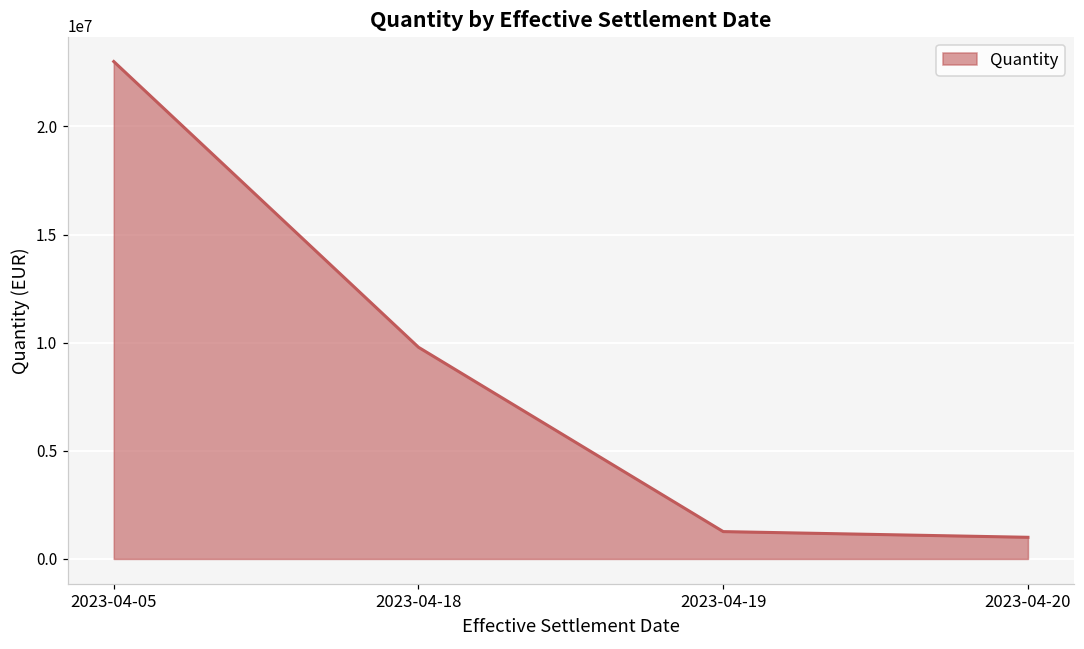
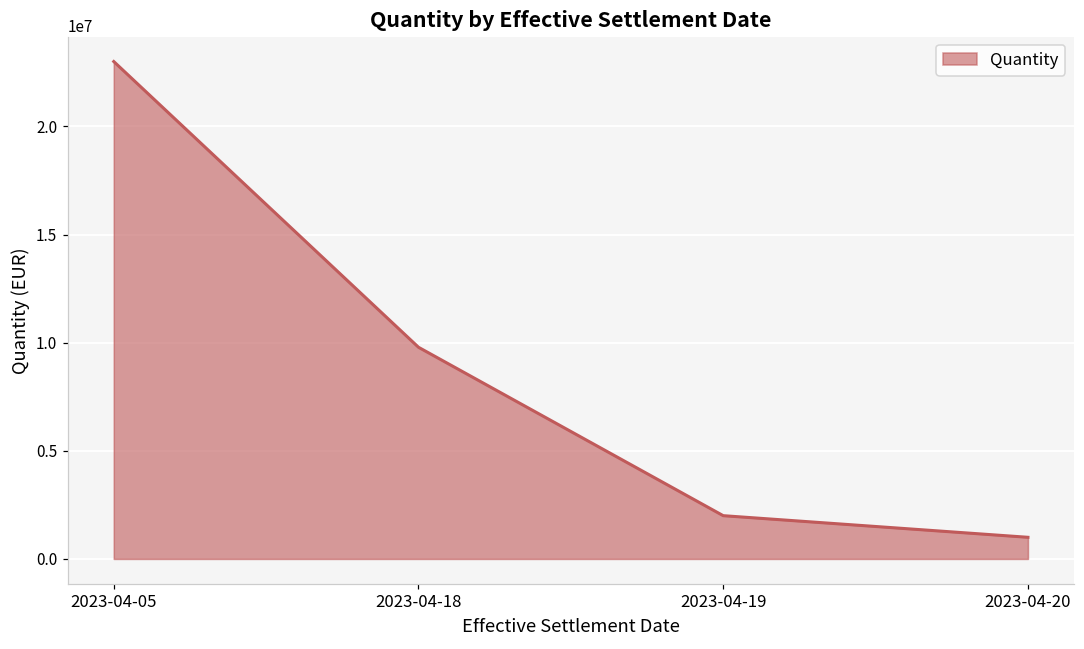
  {
    "2023-04-05": 23000000,
    "2023-04-18": 9800000,
-   "2023-04-19": 1300000,
+   "2023-04-19": 2000000,
    "2023-04-20": 1000000
  }
